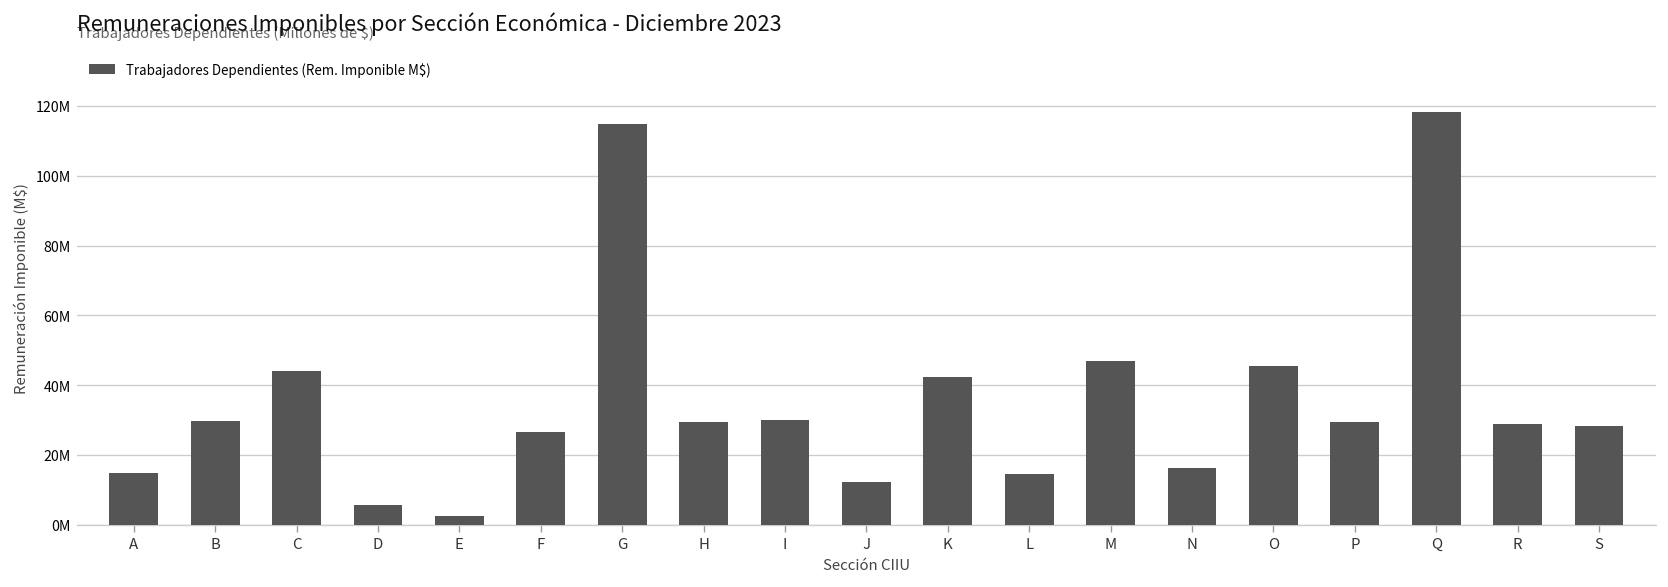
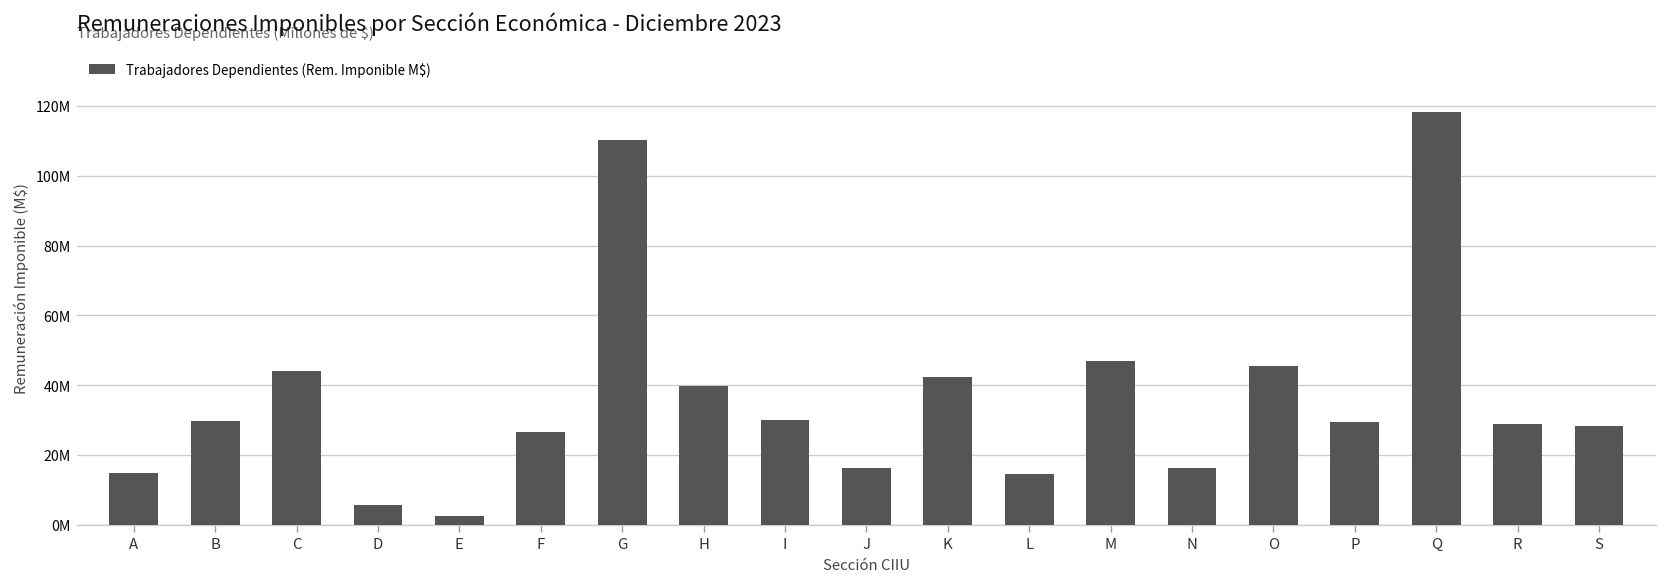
  {
    "A": 15000000,
    "B": 30000000,
    "C": 44000000,
    "D": 6000000,
    "E": 3000000,
    "F": 27000000,
-   "G": 115000000,
-   "H": 29000000,
+   "G": 110000000,
+   "H": 40000000,
    "I": 30000000,
-   "J": 12000000,
+   "J": 16000000,
    "K": 42000000,
    "L": 15000000,
    "M": 47000000,
    "N": 16000000,
    "O": 45000000,
    "P": 29000000,
    "Q": 118000000,
    "R": 29000000,
    "S": 28000000
  }
